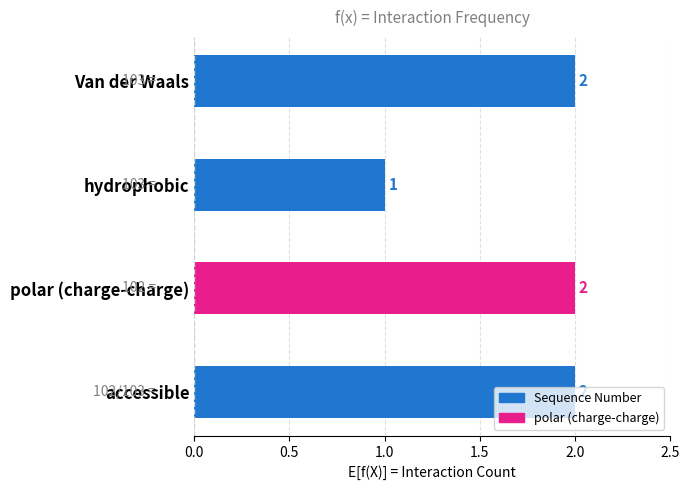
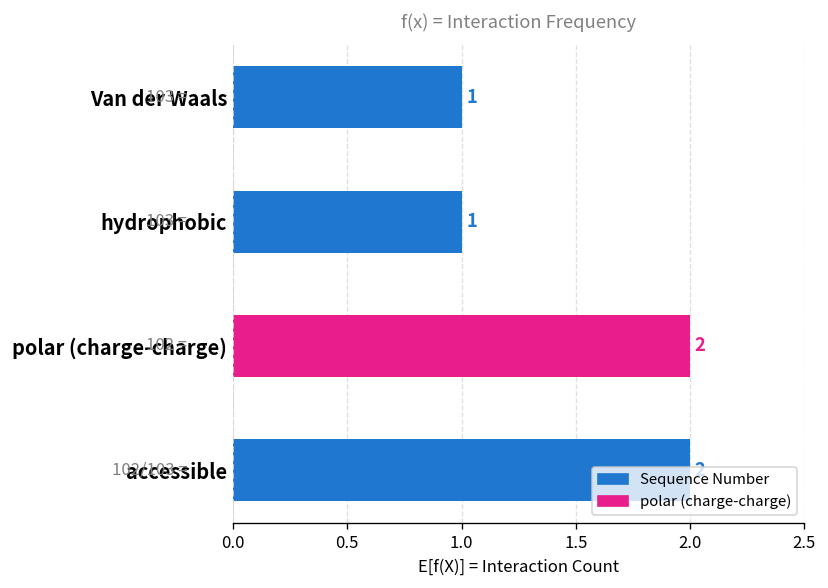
  {
-   "Van der Waals": 2,
+   "Van der Waals": 1,
    "hydrophobic": 1,
    "polar (charge-charge)": 2
  }
